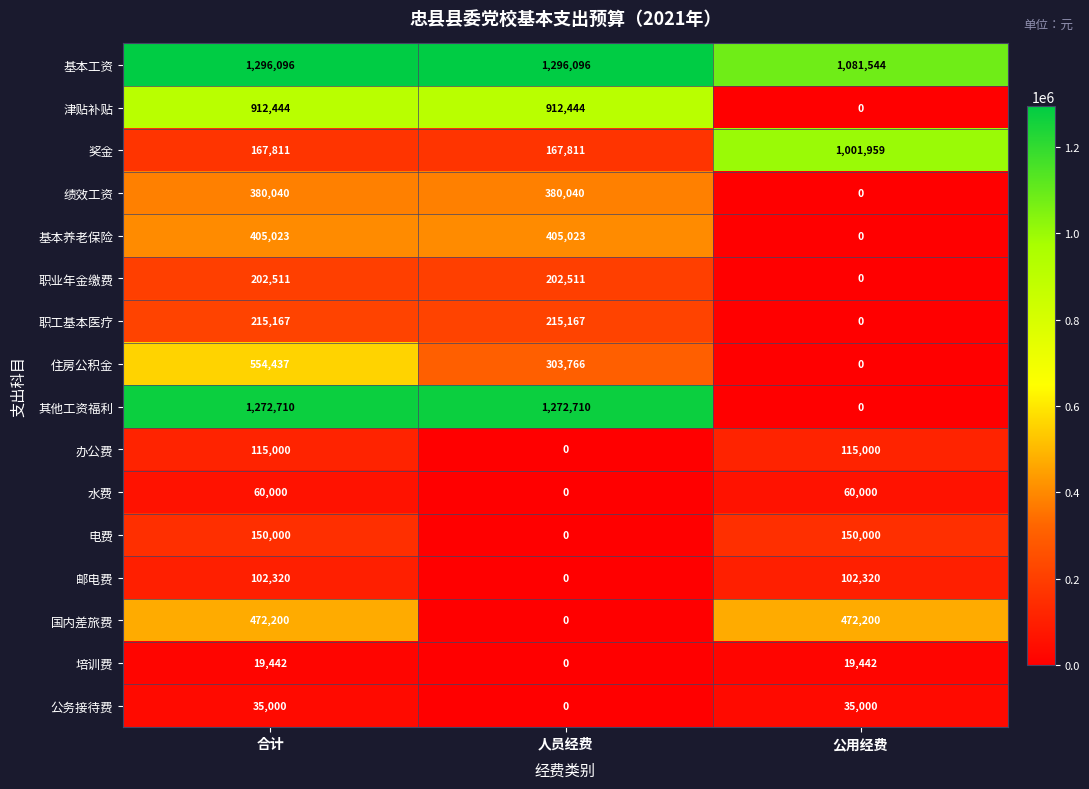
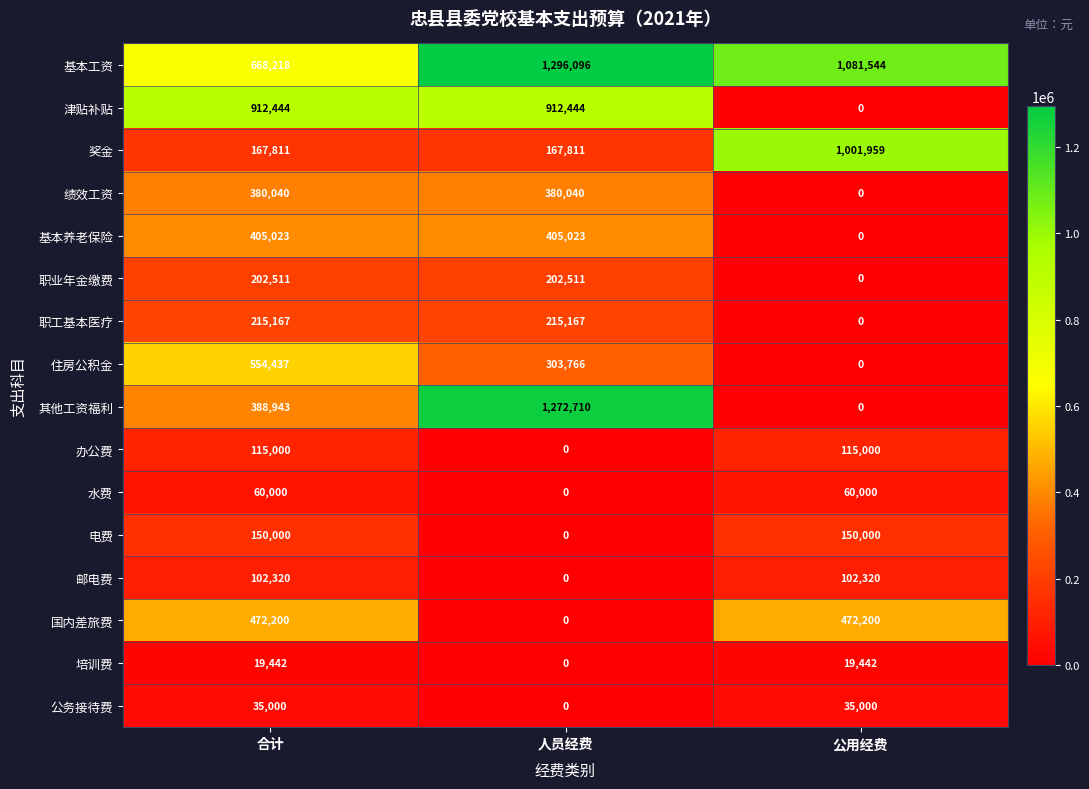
  {
    "基本工资": {
-     "合计": "1,296,096",
+     "合计": "668,218",
      "人员经费": "1,296,096",
      "公用经费": "1,081,544"
    },
    "津贴补贴": {
      "合计": "912,444",
      "人员经费": "912,444",
      "公用经费": "0"
    },
    "奖金": {
      "合计": "167,811",
      "人员经费": "167,811",
      "公用经费": "1,001,959"
    },
    "绩效工资": {
      "合计": "380,040",
      "人员经费": "380,040",
      "公用经费": "0"
    },
    "基本养老保险": {
      "合计": "405,023",
      "人员经费": "405,023",
      "公用经费": "0"
    },
    "职业年金缴费": {
      "合计": "202,511",
      "人员经费": "202,511",
      "公用经费": "0"
    },
    "职工基本医疗": {
      "合计": "215,167",
      "人员经费": "215,167",
      "公用经费": "0"
    },
    "住房公积金": {
      "合计": "554,437",
      "人员经费": "303,766",
      "公用经费": "0"
    },
    "其他工资福利": {
-     "合计": "1,272,710",
+     "合计": "388,943",
      "人员经费": "1,272,710",
      "公用经费": "0"
    },
    "办公费": {
      "合计": "115,000",
      "人员经费": "0",
      "公用经费": "115,000"
    },
    "水费": {
      "合计": "60,000",
      "人员经费": "0",
      "公用经费": "60,000"
    },
    "电费": {
      "合计": "150,000",
      "人员经费": "0",
      "公用经费": "150,000"
    },
    "邮电费": {
      "合计": "102,320",
      "人员经费": "0",
      "公用经费": "102,320"
    },
    "国内差旅费": {
      "合计": "472,200",
      "人员经费": "0",
      "公用经费": "472,200"
    },
    "培训费": {
      "合计": "19,442",
      "人员经费": "0",
      "公用经费": "19,442"
    },
    "公务接待费": {
      "合计": "35,000",
      "人员经费": "0",
      "公用经费": "35,000"
    }
  }
